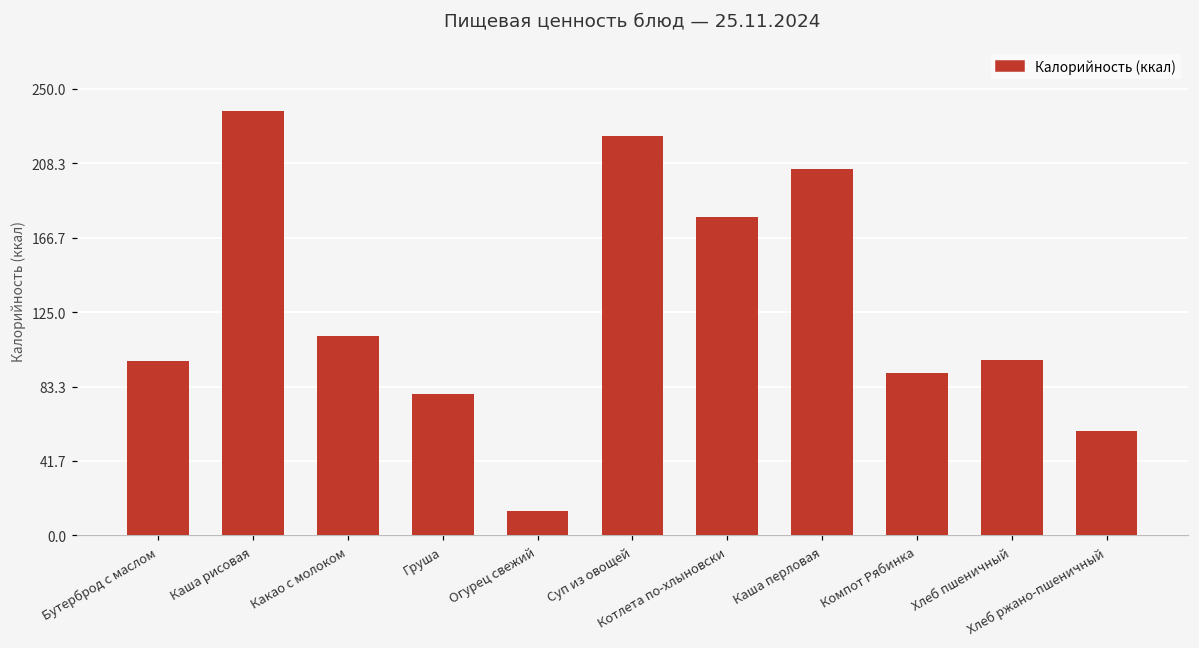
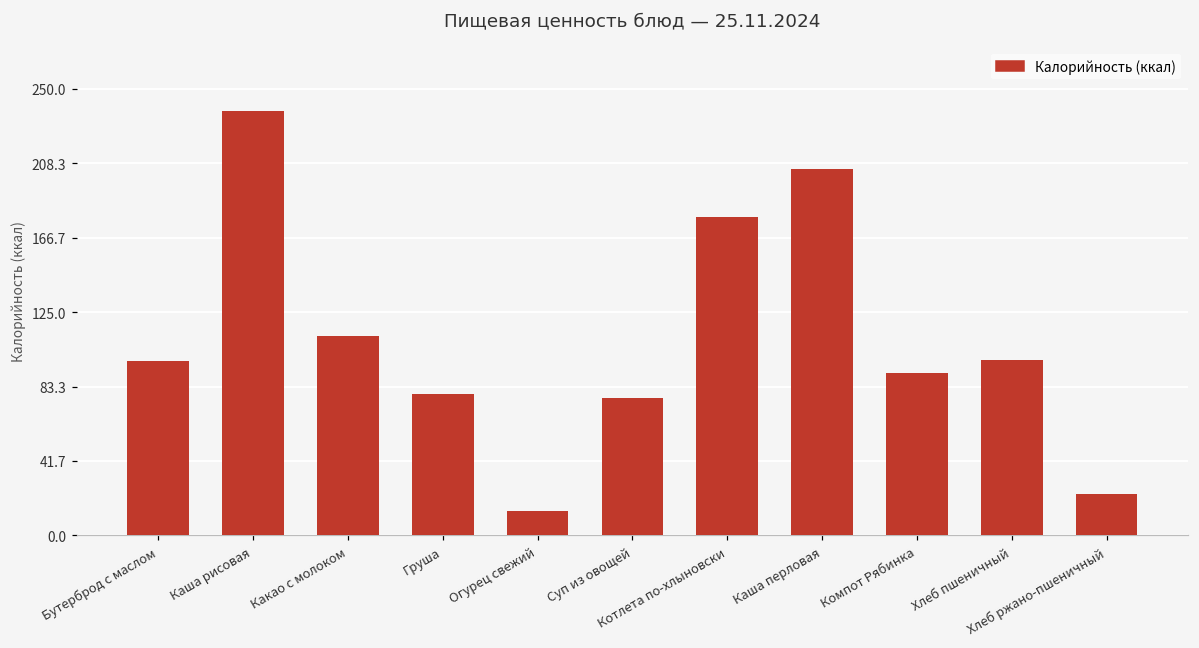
  {
    "Бутерброд с маслом": 98,
    "Каша рисовая": 238,
    "Какао с молоком": 112,
    "Груша": 79,
    "Огурец свежий": 14,
-   "Суп из овощей": 223,
+   "Суп из овощей": 77,
    "Котлета по-хлыновски": 179,
    "Каша перловая": 205,
    "Компот Рябинка": 91,
    "Хлеб пшеничный": 98,
-   "Хлеб ржано-пшеничный": 58
+   "Хлеб ржано-пшеничный": 23
  }
